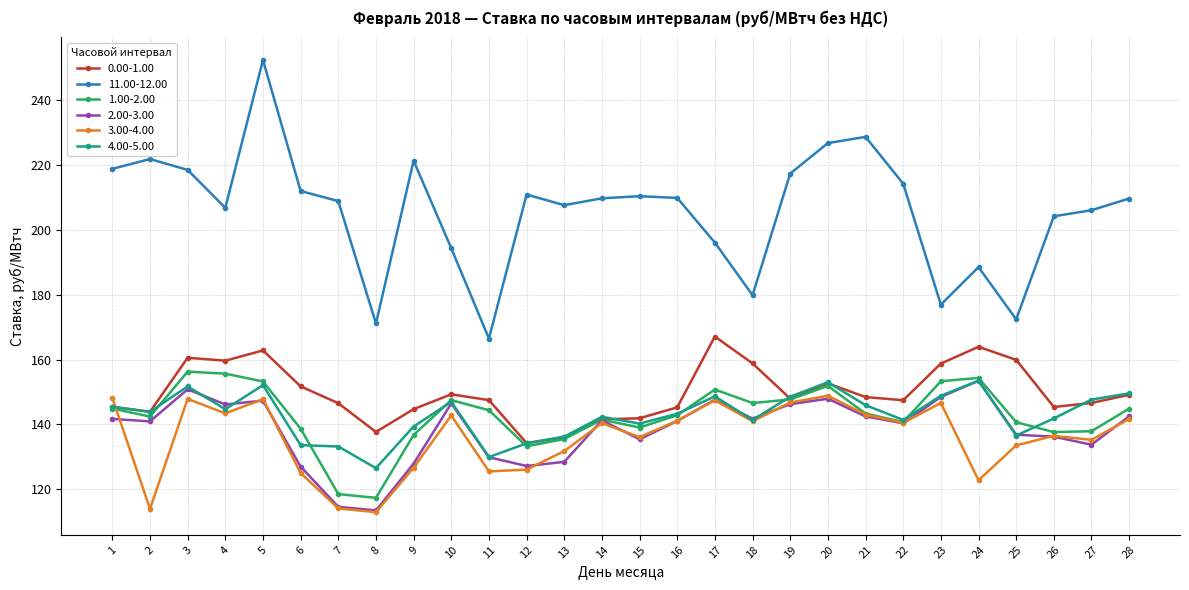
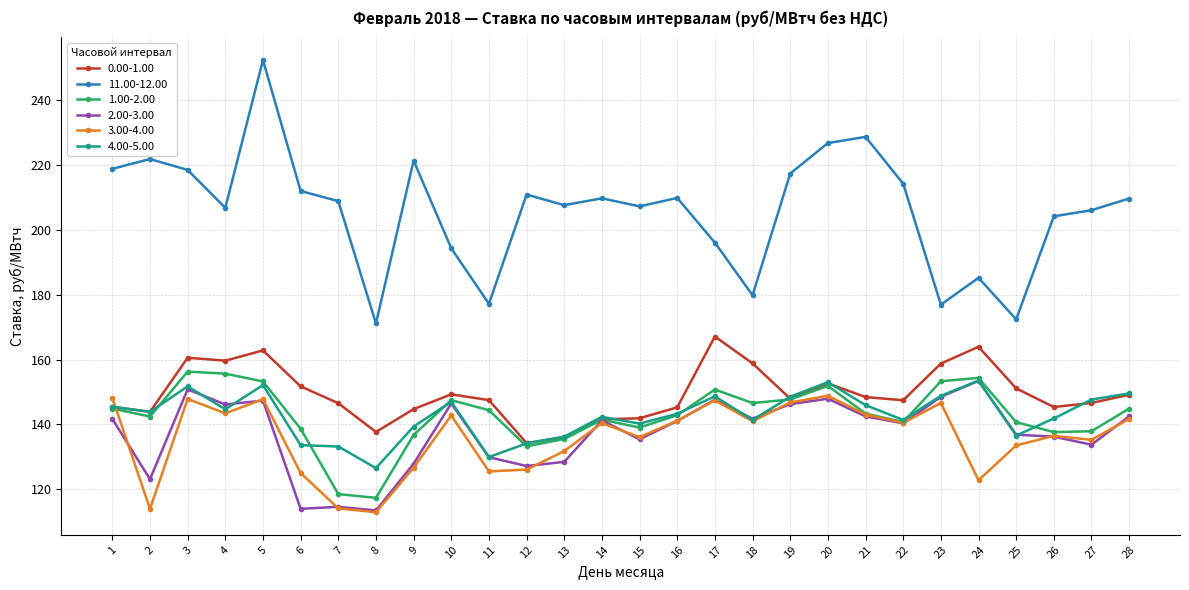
  {
    "0.00-1.00": {
      "3": 161,
      "4": 160,
      "5": 163,
      "6": 152,
      "7": 147,
      "8": 138,
      "9": 145,
      "10": 149,
      "11": 147,
      "15": 142,
      "16": 145,
      "17": 167,
      "18": 159,
      "21": 148,
      "22": 147,
      "23": 159,
      "24": 164,
-     "25": 160,
+     "25": 151,
      "26": 145,
      "27": 147
    },
    "11.00-12.00": {
      "1": 219,
      "2": 222,
      "3": 218,
      "4": 207,
      "5": 252,
      "6": 212,
      "7": 209,
      "8": 171,
      "9": 221,
      "10": 194,
-     "11": 166,
+     "11": 177,
      "12": 211,
      "13": 208,
      "14": 210,
-     "15": 210,
+     "15": 207,
      "16": 210,
      "17": 196,
      "18": 180,
      "19": 217,
      "20": 227,
      "21": 229,
      "22": 214,
      "23": 177,
-     "24": 188,
+     "24": 185,
      "25": 172,
      "26": 204,
      "27": 206,
      "28": 210
    },
    "2.00-3.00": {
      "1": 142,
-     "2": 141,
+     "2": 123,
      "3": 151,
      "4": 146,
-     "6": 127,
+     "6": 114,
      "9": 128,
      "12": 127,
      "13": 128,
      "20": 148,
      "27": 134,
      "28": 143
    },
    "3.00-4.00": {
      "1": 148,
      "2": 114,
      "3": 148,
      "4": 143,
      "6": 125,
      "9": 127,
      "10": 143,
      "11": 126,
      "12": 126,
      "13": 132,
      "14": 140,
      "20": 149,
      "23": 147,
      "24": 123,
      "25": 134,
      "27": 135,
      "28": 142
    }
  }
